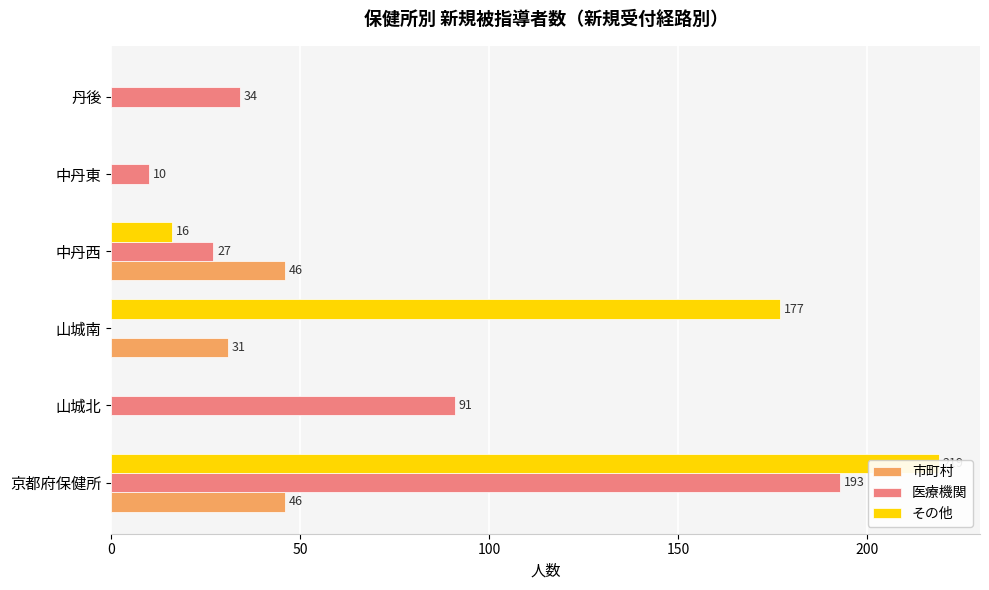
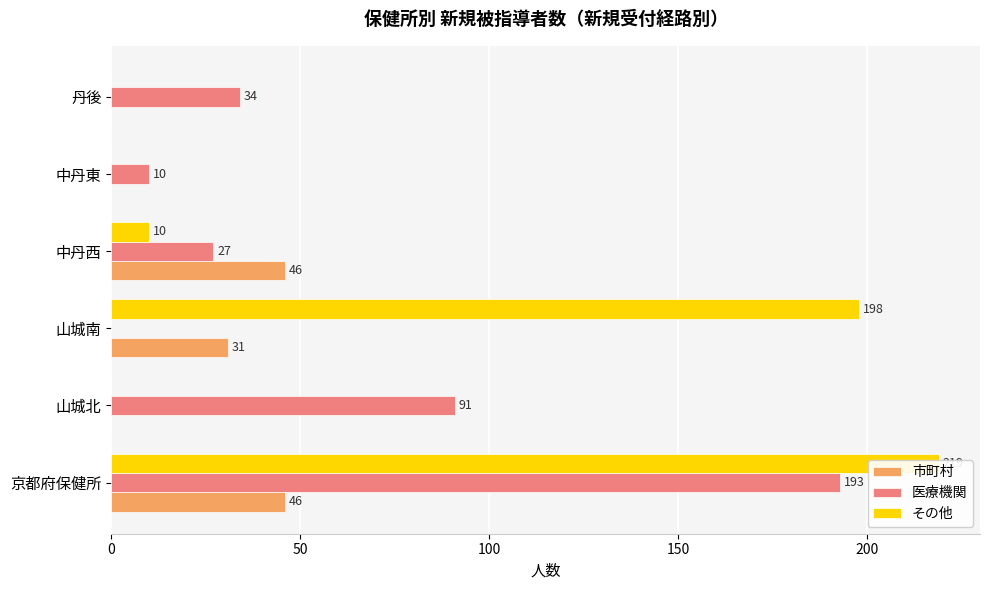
  {
    "その他": {
-     "中丹西": 16,
-     "山城南": 177
+     "中丹西": 10,
+     "山城南": 198
    }
  }
